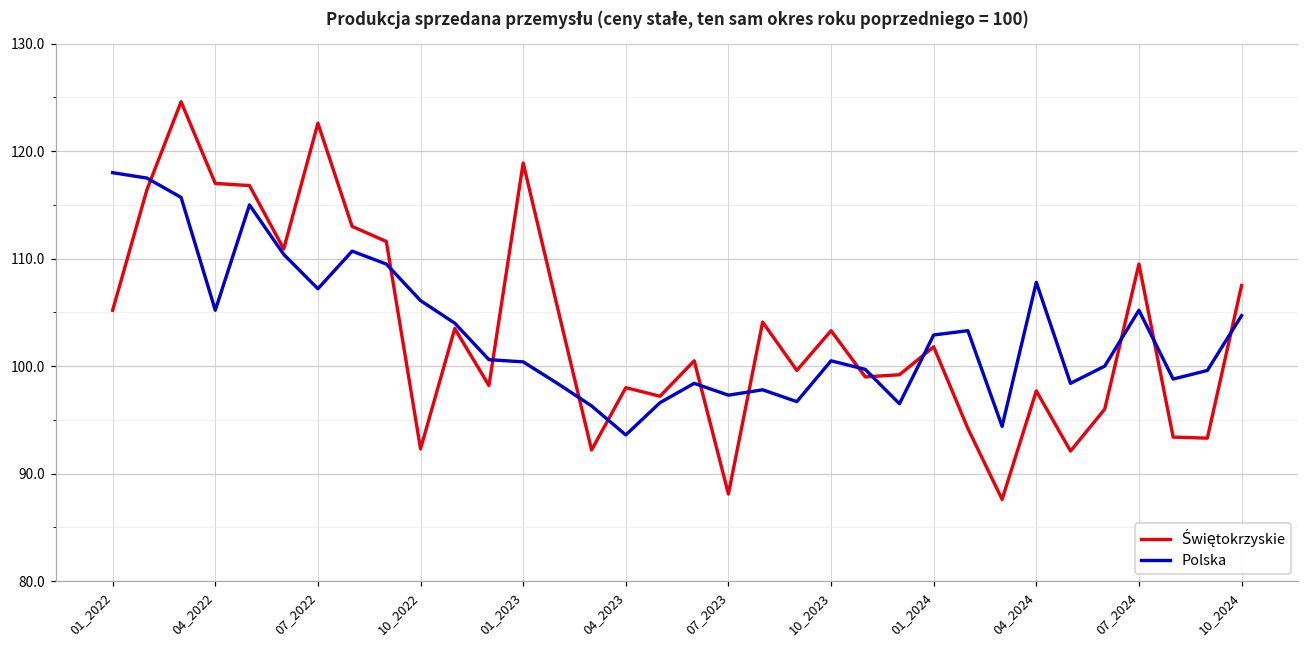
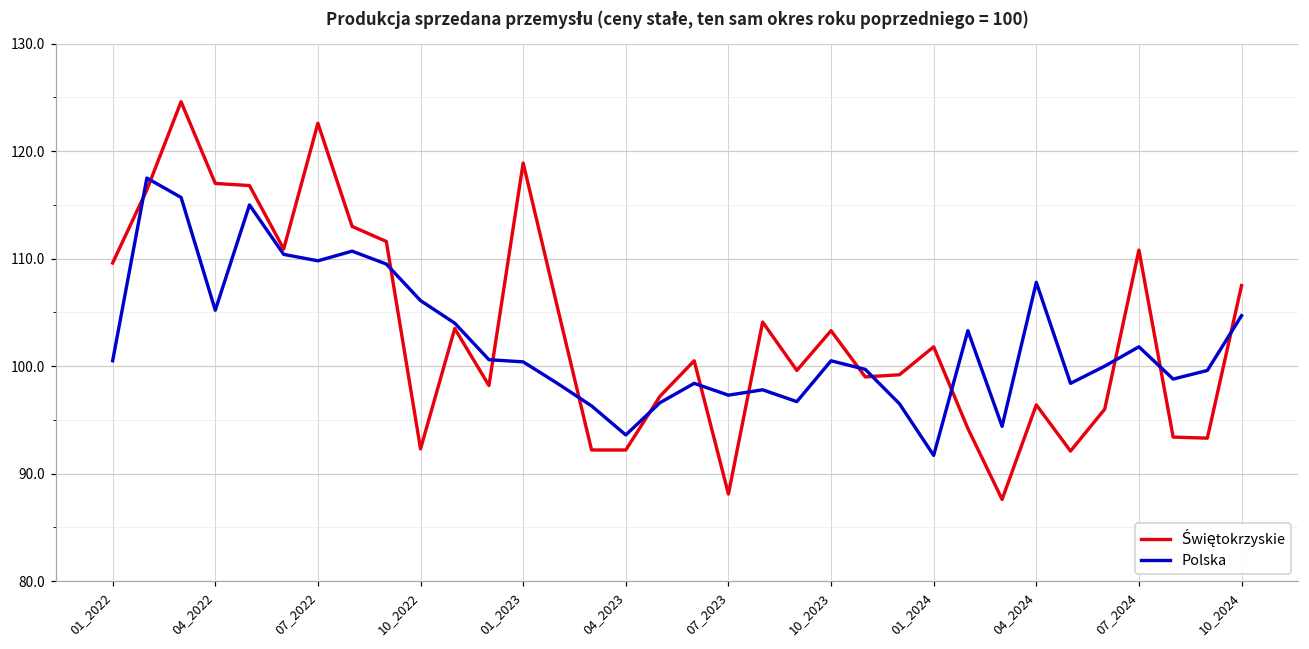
  {
    "Świętokrzyskie": {
-     "01_2022": 105,
+     "01_2022": 110,
      "04_2022": 117,
      "07_2022": 123,
      "10_2022": 92,
      "01_2023": 119,
-     "04_2023": 98,
+     "04_2023": 92,
      "07_2023": 88,
      "10_2023": 103,
      "01_2024": 102,
-     "04_2024": 98,
-     "07_2024": 110,
+     "04_2024": 96,
+     "07_2024": 111,
      "10_2024": 108
    },
    "Polska": {
-     "01_2022": 118,
+     "01_2022": 101,
      "04_2022": 105,
-     "07_2022": 107,
+     "07_2022": 110,
      "10_2022": 106,
      "01_2023": 100,
      "04_2023": 94,
      "07_2023": 97,
      "10_2023": 101,
-     "01_2024": 103,
+     "01_2024": 92,
      "04_2024": 108,
-     "07_2024": 105,
+     "07_2024": 102,
      "10_2024": 105
    }
  }
